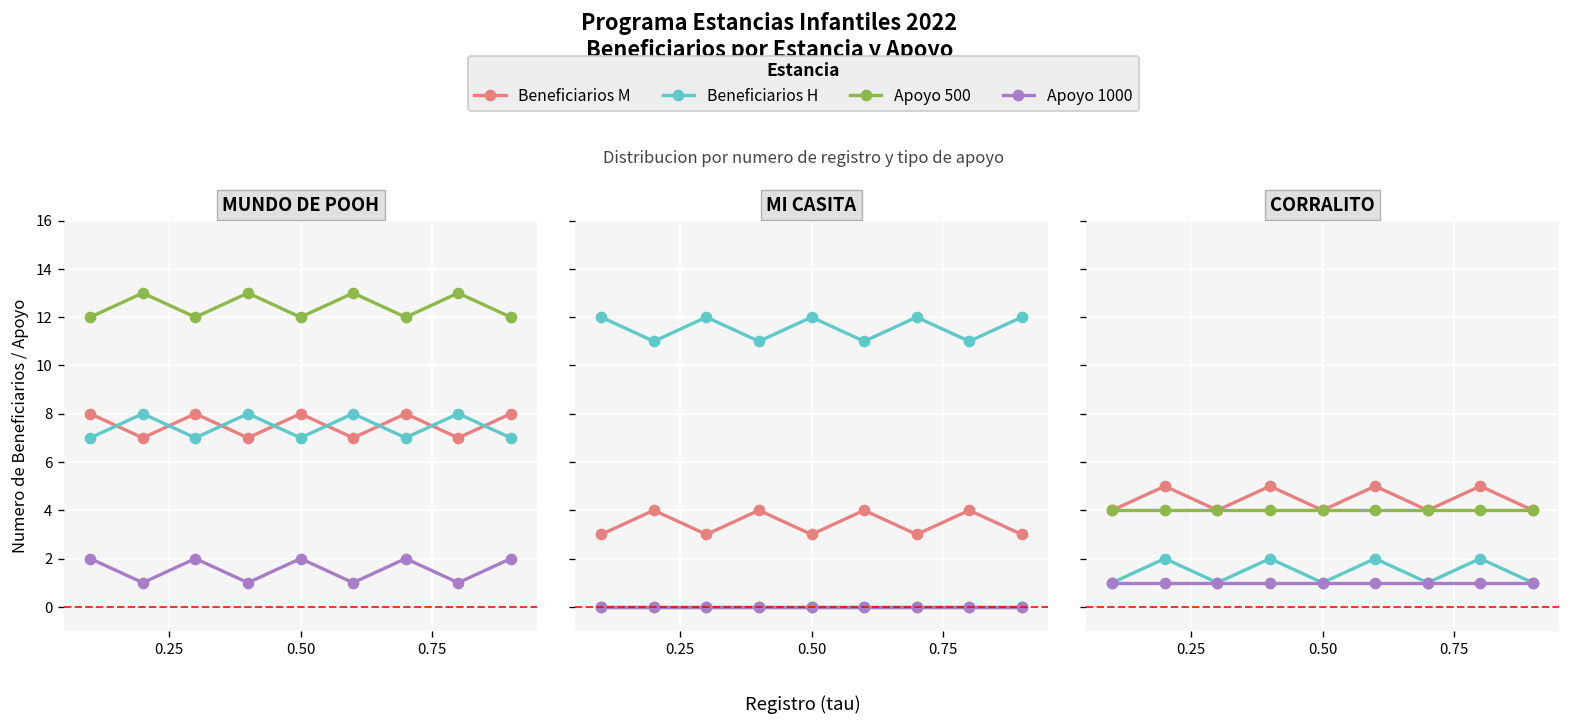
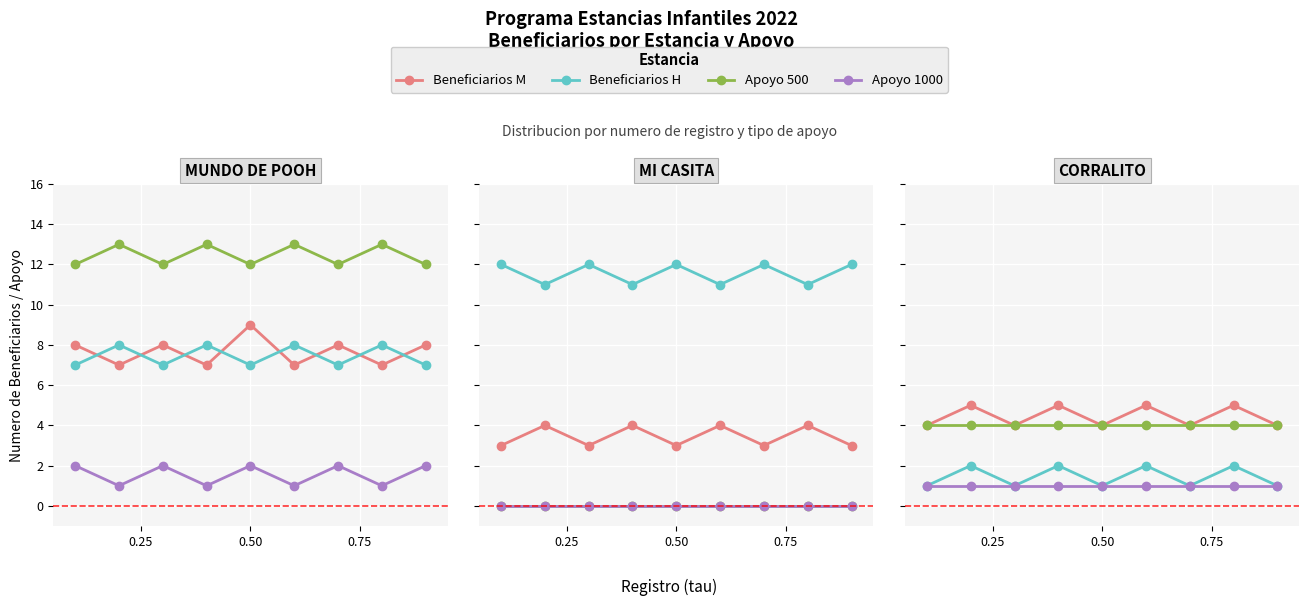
  {
    "MUNDO DE POOH": {
      "Beneficiarios M": {
-       "0.50": 8
+       "0.50": 9
      },
      "Beneficiarios H": {
        "0.50": 7
      },
      "Apoyo 500": {
        "0.50": 12
      },
      "Apoyo 1000": {
        "0.50": 2
      }
    }
  }
